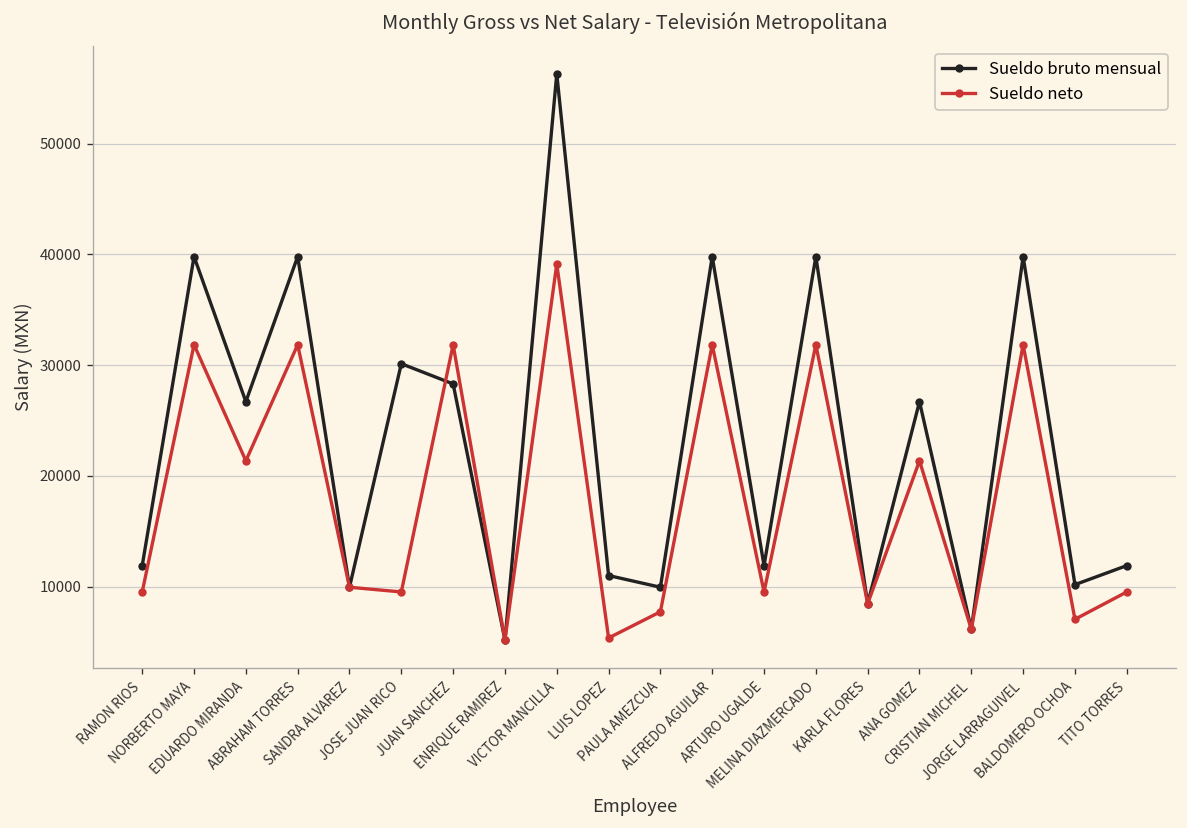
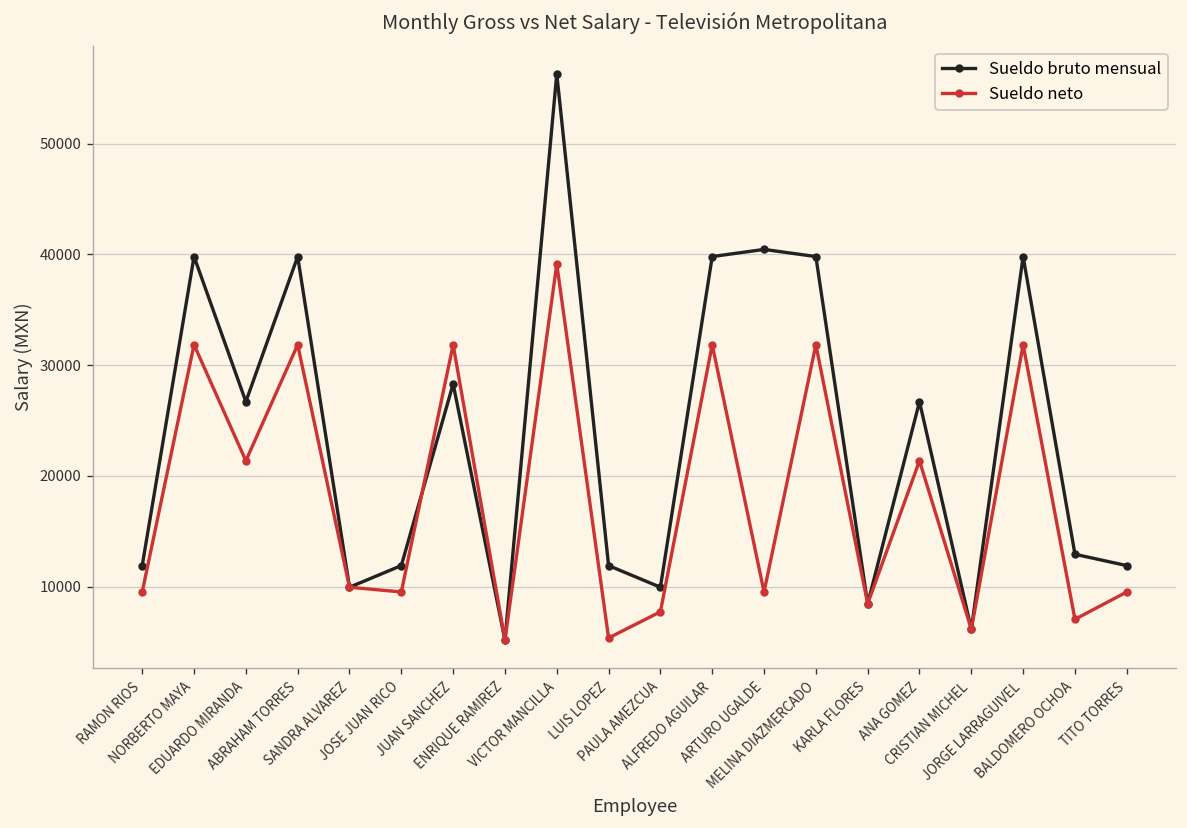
  {
    "Sueldo bruto mensual": {
      "RAMON RIOS": 12000,
      "NORBERTO MAYA": 40000,
      "EDUARDO MIRANDA": 27000,
      "ABRAHAM TORRES": 40000,
-     "JOSE JUAN RICO": 30000,
+     "JOSE JUAN RICO": 12000,
      "JUAN SANCHEZ": 28000,
      "VICTOR MANCILLA": 56000,
-     "LUIS LOPEZ": 11000,
+     "LUIS LOPEZ": 12000,
      "PAULA AMEZCUA": 10000,
      "ALFREDO AGUILAR": 40000,
-     "ARTURO UGALDE": 12000,
+     "ARTURO UGALDE": 40000,
      "MELINA DIAZMERCADO": 40000,
      "ANA GOMEZ": 27000,
      "JORGE LARRAGUIVEL": 40000,
-     "BALDOMERO OCHOA": 10000,
+     "BALDOMERO OCHOA": 13000,
      "TITO TORRES": 12000
    },
    "Sueldo neto": {
      "RAMON RIOS": 10000,
      "NORBERTO MAYA": 32000,
      "EDUARDO MIRANDA": 21000,
      "ABRAHAM TORRES": 32000,
      "JOSE JUAN RICO": 10000,
      "JUAN SANCHEZ": 32000,
      "VICTOR MANCILLA": 39000,
      "LUIS LOPEZ": 5000,
      "PAULA AMEZCUA": 8000,
      "ALFREDO AGUILAR": 32000,
      "ARTURO UGALDE": 10000,
      "MELINA DIAZMERCADO": 32000,
      "ANA GOMEZ": 21000,
      "JORGE LARRAGUIVEL": 32000,
      "BALDOMERO OCHOA": 7000,
      "TITO TORRES": 10000
    }
  }
